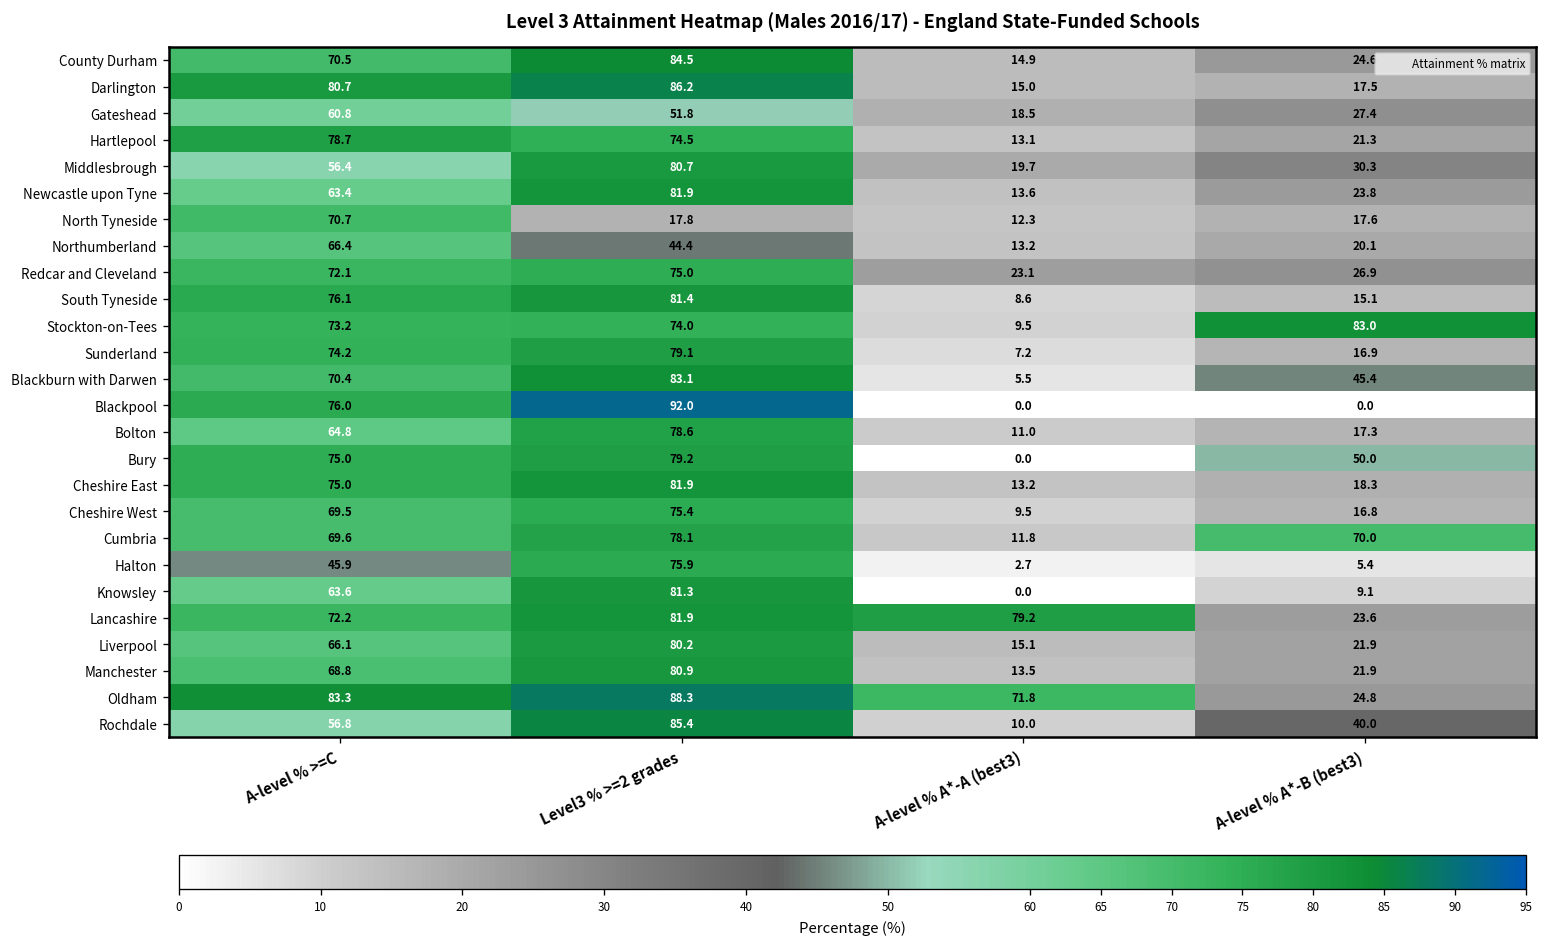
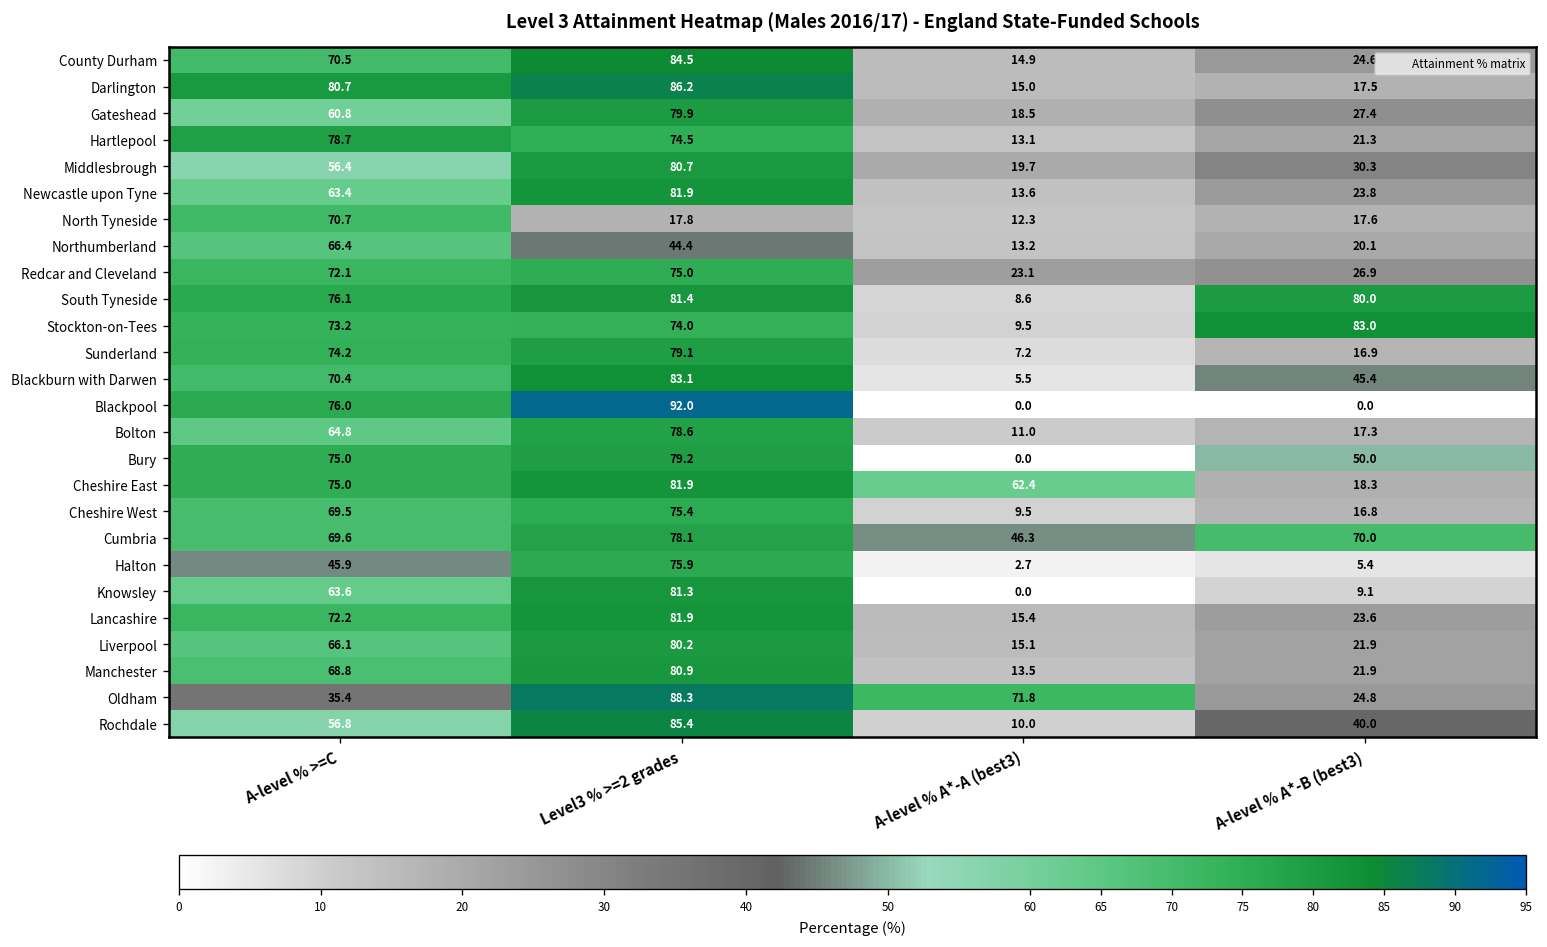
  {
    "County Durham": {
      "A-level % >=C": 70.5,
      "Level3 % >=2 grades": 84.5,
      "A-level % A*-A (best3)": 14.9
    },
    "Darlington": {
      "A-level % >=C": 80.7,
      "Level3 % >=2 grades": 86.2,
      "A-level % A*-A (best3)": 15.0,
      "A-level % A*-B (best3)": 17.5
    },
    "Gateshead": {
      "A-level % >=C": 60.8,
-     "Level3 % >=2 grades": 51.8,
+     "Level3 % >=2 grades": 79.9,
      "A-level % A*-A (best3)": 18.5,
      "A-level % A*-B (best3)": 27.4
    },
    "Hartlepool": {
      "A-level % >=C": 78.7,
      "Level3 % >=2 grades": 74.5,
      "A-level % A*-A (best3)": 13.1,
      "A-level % A*-B (best3)": 21.3
    },
    "Middlesbrough": {
      "A-level % >=C": 56.4,
      "Level3 % >=2 grades": 80.7,
      "A-level % A*-A (best3)": 19.7,
      "A-level % A*-B (best3)": 30.3
    },
    "Newcastle upon Tyne": {
      "A-level % >=C": 63.4,
      "Level3 % >=2 grades": 81.9,
      "A-level % A*-A (best3)": 13.6,
      "A-level % A*-B (best3)": 23.8
    },
    "North Tyneside": {
      "A-level % >=C": 70.7,
      "Level3 % >=2 grades": 17.8,
      "A-level % A*-A (best3)": 12.3,
      "A-level % A*-B (best3)": 17.6
    },
    "Northumberland": {
      "A-level % >=C": 66.4,
      "Level3 % >=2 grades": 44.4,
      "A-level % A*-A (best3)": 13.2,
      "A-level % A*-B (best3)": 20.1
    },
    "Redcar and Cleveland": {
      "A-level % >=C": 72.1,
      "Level3 % >=2 grades": 75.0,
      "A-level % A*-A (best3)": 23.1,
      "A-level % A*-B (best3)": 26.9
    },
    "South Tyneside": {
      "A-level % >=C": 76.1,
      "Level3 % >=2 grades": 81.4,
      "A-level % A*-A (best3)": 8.6,
-     "A-level % A*-B (best3)": 15.1
+     "A-level % A*-B (best3)": 80.0
    },
    "Stockton-on-Tees": {
      "A-level % >=C": 73.2,
      "Level3 % >=2 grades": 74.0,
      "A-level % A*-A (best3)": 9.5,
      "A-level % A*-B (best3)": 83.0
    },
    "Sunderland": {
      "A-level % >=C": 74.2,
      "Level3 % >=2 grades": 79.1,
      "A-level % A*-A (best3)": 7.2,
      "A-level % A*-B (best3)": 16.9
    },
    "Blackburn with Darwen": {
      "A-level % >=C": 70.4,
      "Level3 % >=2 grades": 83.1,
      "A-level % A*-A (best3)": 5.5,
      "A-level % A*-B (best3)": 45.4
    },
    "Blackpool": {
      "A-level % >=C": 76.0,
      "Level3 % >=2 grades": 92.0,
      "A-level % A*-A (best3)": 0.0,
      "A-level % A*-B (best3)": 0.0
    },
    "Bolton": {
      "A-level % >=C": 64.8,
      "Level3 % >=2 grades": 78.6,
      "A-level % A*-A (best3)": 11.0,
      "A-level % A*-B (best3)": 17.3
    },
    "Bury": {
      "A-level % >=C": 75.0,
      "Level3 % >=2 grades": 79.2,
      "A-level % A*-A (best3)": 0.0,
      "A-level % A*-B (best3)": 50.0
    },
    "Cheshire East": {
      "A-level % >=C": 75.0,
      "Level3 % >=2 grades": 81.9,
-     "A-level % A*-A (best3)": 13.2,
+     "A-level % A*-A (best3)": 62.4,
      "A-level % A*-B (best3)": 18.3
    },
    "Cheshire West": {
      "A-level % >=C": 69.5,
      "Level3 % >=2 grades": 75.4,
      "A-level % A*-A (best3)": 9.5,
      "A-level % A*-B (best3)": 16.8
    },
    "Cumbria": {
      "A-level % >=C": 69.6,
      "Level3 % >=2 grades": 78.1,
-     "A-level % A*-A (best3)": 11.8,
+     "A-level % A*-A (best3)": 46.3,
      "A-level % A*-B (best3)": 70.0
    },
    "Halton": {
      "A-level % >=C": 45.9,
      "Level3 % >=2 grades": 75.9,
      "A-level % A*-A (best3)": 2.7,
      "A-level % A*-B (best3)": 5.4
    },
    "Knowsley": {
      "A-level % >=C": 63.6,
      "Level3 % >=2 grades": 81.3,
      "A-level % A*-A (best3)": 0.0,
      "A-level % A*-B (best3)": 9.1
    },
    "Lancashire": {
      "A-level % >=C": 72.2,
      "Level3 % >=2 grades": 81.9,
-     "A-level % A*-A (best3)": 79.2,
+     "A-level % A*-A (best3)": 15.4,
      "A-level % A*-B (best3)": 23.6
    },
    "Liverpool": {
      "A-level % >=C": 66.1,
      "Level3 % >=2 grades": 80.2,
      "A-level % A*-A (best3)": 15.1,
      "A-level % A*-B (best3)": 21.9
    },
    "Manchester": {
      "A-level % >=C": 68.8,
      "Level3 % >=2 grades": 80.9,
      "A-level % A*-A (best3)": 13.5,
      "A-level % A*-B (best3)": 21.9
    },
    "Oldham": {
-     "A-level % >=C": 83.3,
+     "A-level % >=C": 35.4,
      "Level3 % >=2 grades": 88.3,
      "A-level % A*-A (best3)": 71.8,
      "A-level % A*-B (best3)": 24.8
    },
    "Rochdale": {
      "A-level % >=C": 56.8,
      "Level3 % >=2 grades": 85.4,
      "A-level % A*-A (best3)": 10.0,
      "A-level % A*-B (best3)": 40.0
    }
  }
